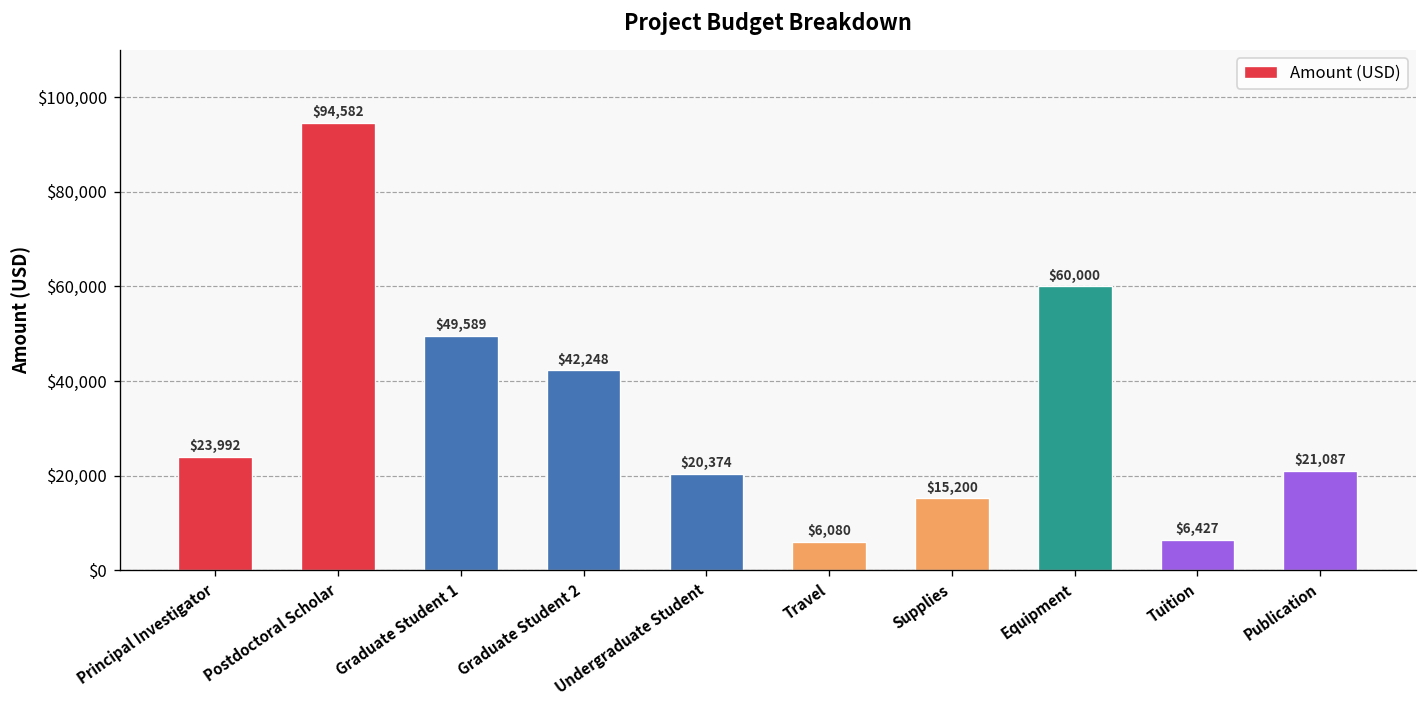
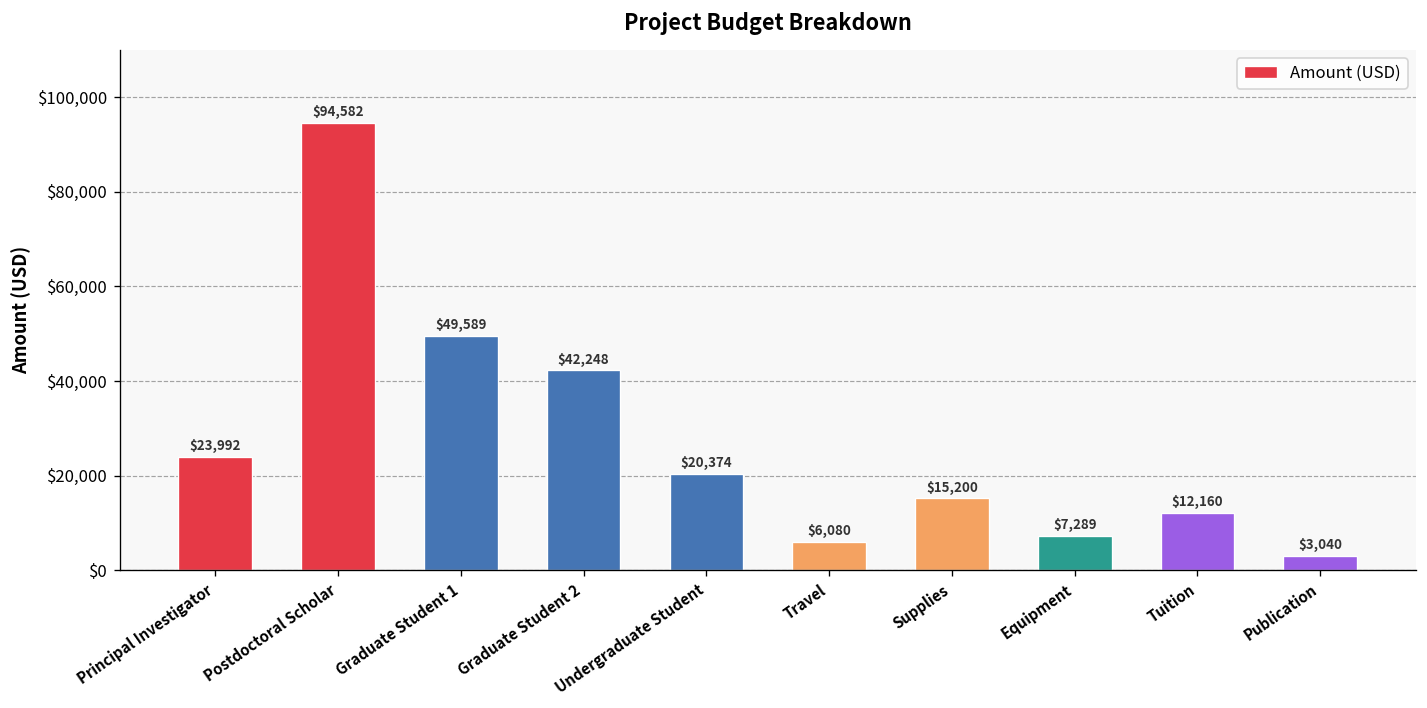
  {
    "Principal Investigator": "$23,992",
    "Postdoctoral Scholar": "$94,582",
    "Graduate Student 1": "$49,589",
    "Graduate Student 2": "$42,248",
    "Undergraduate Student": "$20,374",
    "Travel": "$6,080",
    "Supplies": "$15,200",
-   "Equipment": "$60,000",
-   "Tuition": "$6,427",
-   "Publication": "$21,087"
+   "Equipment": "$7,289",
+   "Tuition": "$12,160",
+   "Publication": "$3,040"
  }
